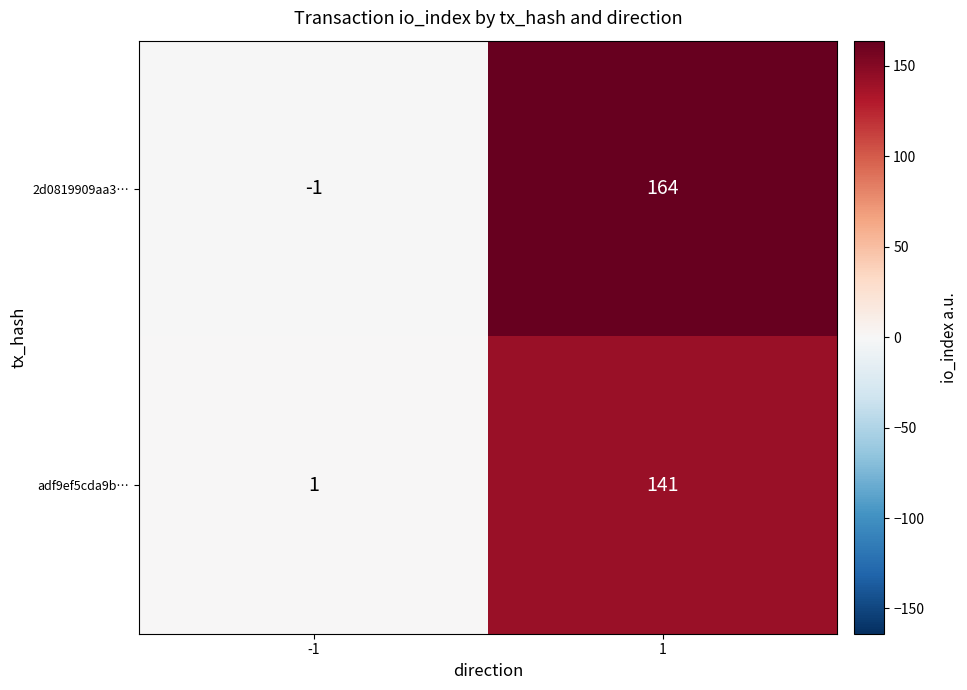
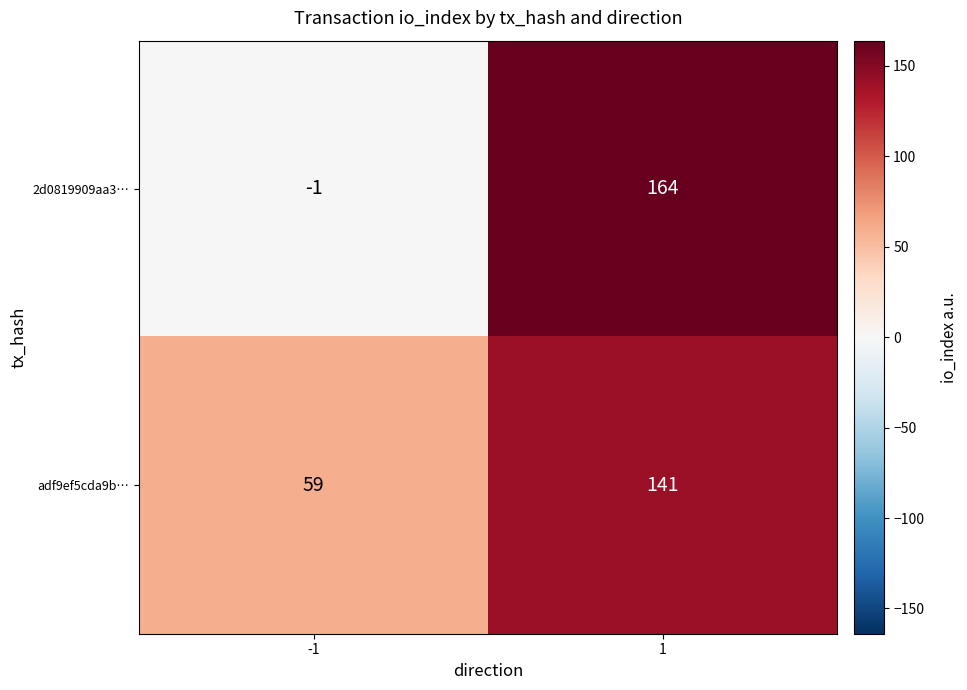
  {
    "2d0819909aa3…": {
      "-1": -1,
      "1": 164
    },
    "adf9ef5cda9b…": {
-     "-1": 1,
+     "-1": 59,
      "1": 141
    }
  }
